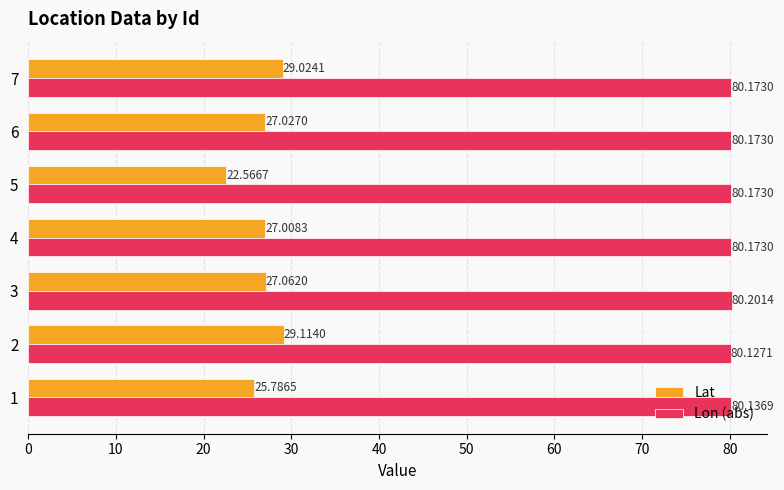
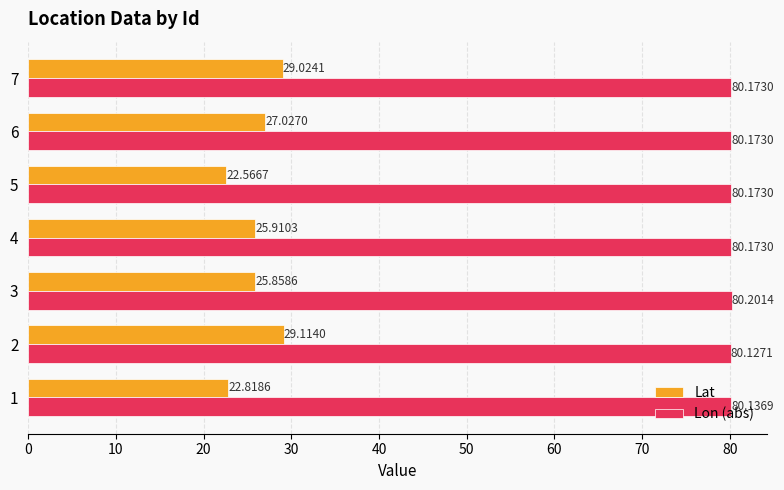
  {
    "Lat": {
      "7": 29.0241,
      "6": 27.0270,
      "5": 22.5667,
-     "4": 27.0083,
-     "3": 27.0620,
+     "4": 25.9103,
+     "3": 25.8586,
      "2": 29.1140,
-     "1": 25.7865
+     "1": 22.8186
    },
    "Lon (abs)": {
      "7": 80.1730,
      "6": 80.1730,
      "5": 80.1730,
      "4": 80.1730,
      "3": 80.2014,
      "2": 80.1271,
      "1": 80.1369
    }
  }
